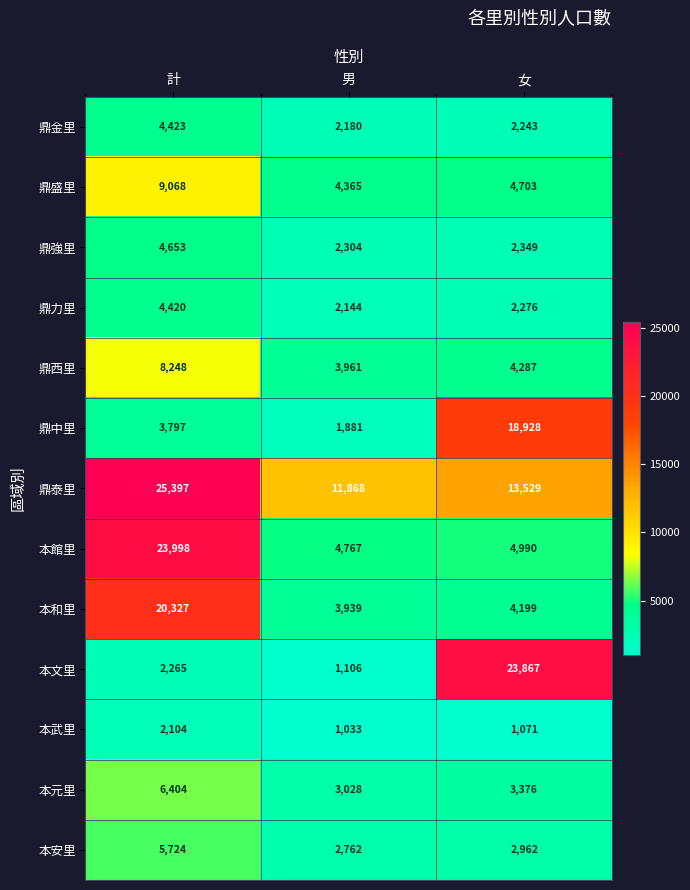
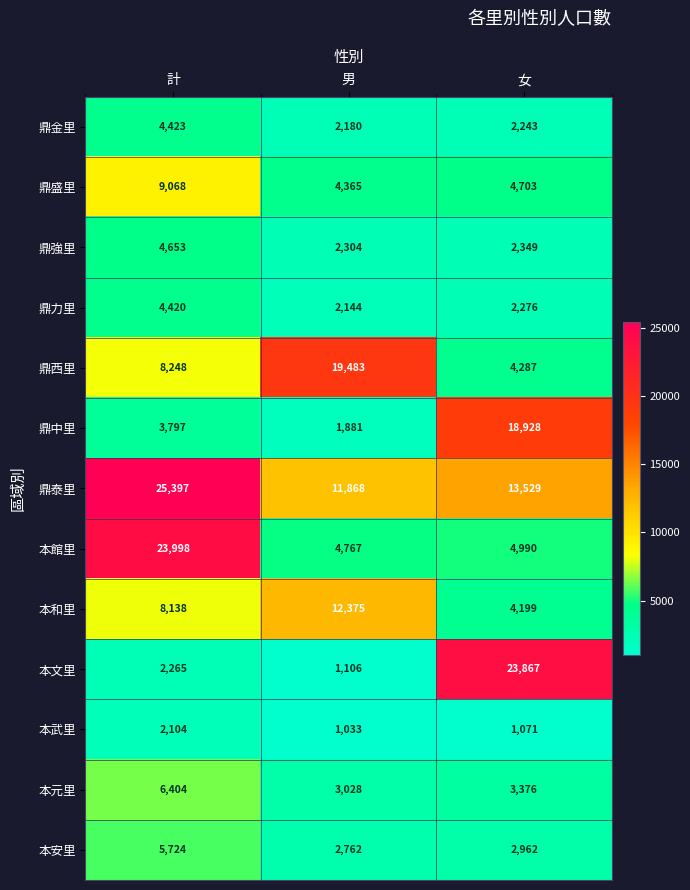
  {
    "鼎金里": {
      "計": "4,423",
      "男": "2,180",
      "女": "2,243"
    },
    "鼎盛里": {
      "計": "9,068",
      "男": "4,365",
      "女": "4,703"
    },
    "鼎強里": {
      "計": "4,653",
      "男": "2,304",
      "女": "2,349"
    },
    "鼎力里": {
      "計": "4,420",
      "男": "2,144",
      "女": "2,276"
    },
    "鼎西里": {
      "計": "8,248",
-     "男": "3,961",
+     "男": "19,483",
      "女": "4,287"
    },
    "鼎中里": {
      "計": "3,797",
      "男": "1,881",
      "女": "18,928"
    },
    "鼎泰里": {
      "計": "25,397",
      "男": "11,868",
      "女": "13,529"
    },
    "本館里": {
      "計": "23,998",
      "男": "4,767",
      "女": "4,990"
    },
    "本和里": {
-     "計": "20,327",
-     "男": "3,939",
+     "計": "8,138",
+     "男": "12,375",
      "女": "4,199"
    },
    "本文里": {
      "計": "2,265",
      "男": "1,106",
      "女": "23,867"
    },
    "本武里": {
      "計": "2,104",
      "男": "1,033",
      "女": "1,071"
    },
    "本元里": {
      "計": "6,404",
      "男": "3,028",
      "女": "3,376"
    },
    "本安里": {
      "計": "5,724",
      "男": "2,762",
      "女": "2,962"
    }
  }
